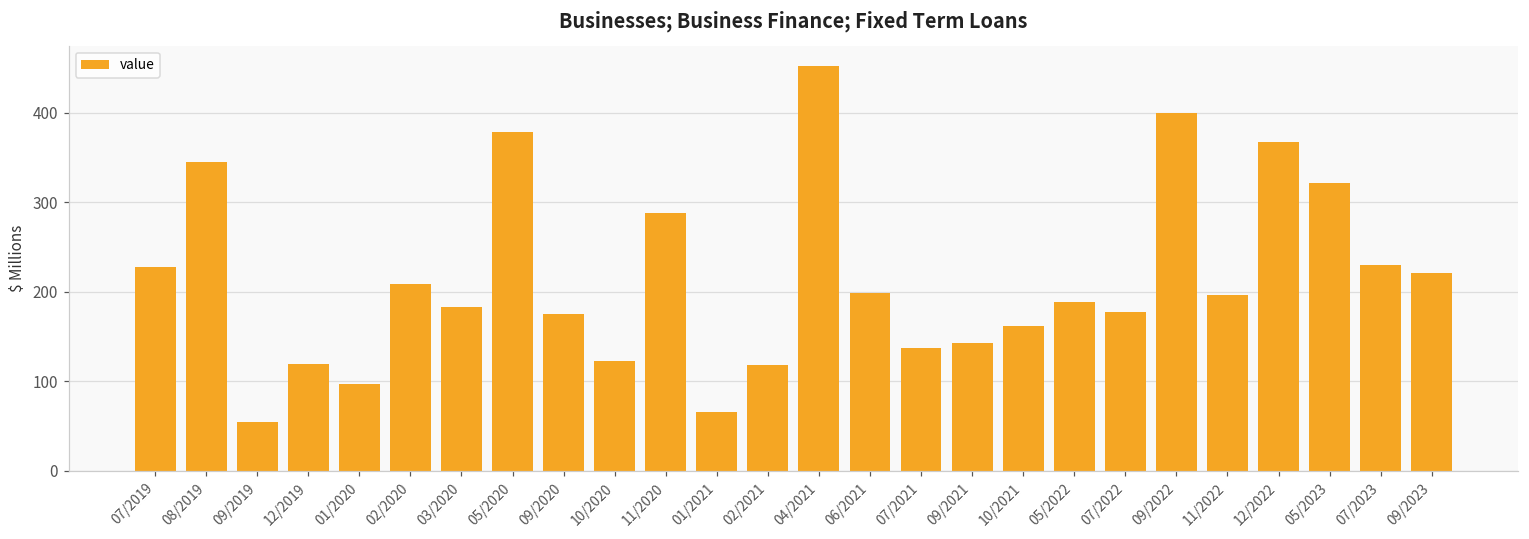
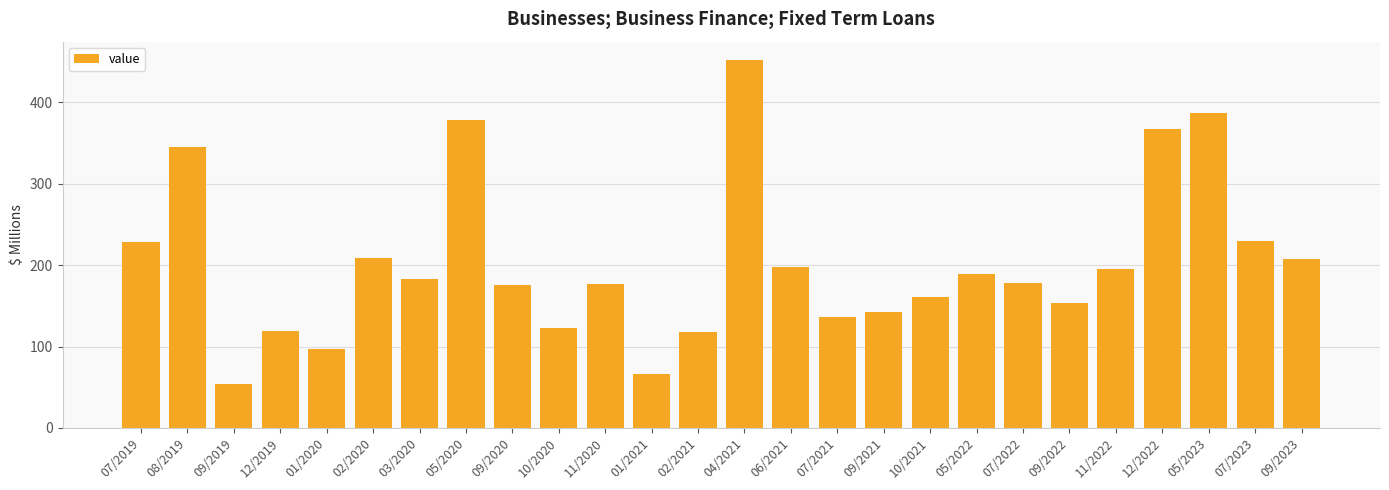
  {
    "07/2019": 230,
    "08/2019": 350,
    "09/2019": 50,
    "12/2019": 120,
    "01/2020": 100,
    "02/2020": 210,
    "03/2020": 180,
    "05/2020": 380,
    "09/2020": 180,
    "10/2020": 120,
-   "11/2020": 290,
+   "11/2020": 180,
    "01/2021": 70,
    "02/2021": 120,
    "04/2021": 450,
    "06/2021": 200,
    "07/2021": 140,
    "09/2021": 140,
    "10/2021": 160,
    "05/2022": 190,
    "07/2022": 180,
-   "09/2022": 400,
+   "09/2022": 150,
    "11/2022": 200,
    "12/2022": 370,
-   "05/2023": 320,
+   "05/2023": 390,
    "07/2023": 230,
-   "09/2023": 220
+   "09/2023": 210
  }
